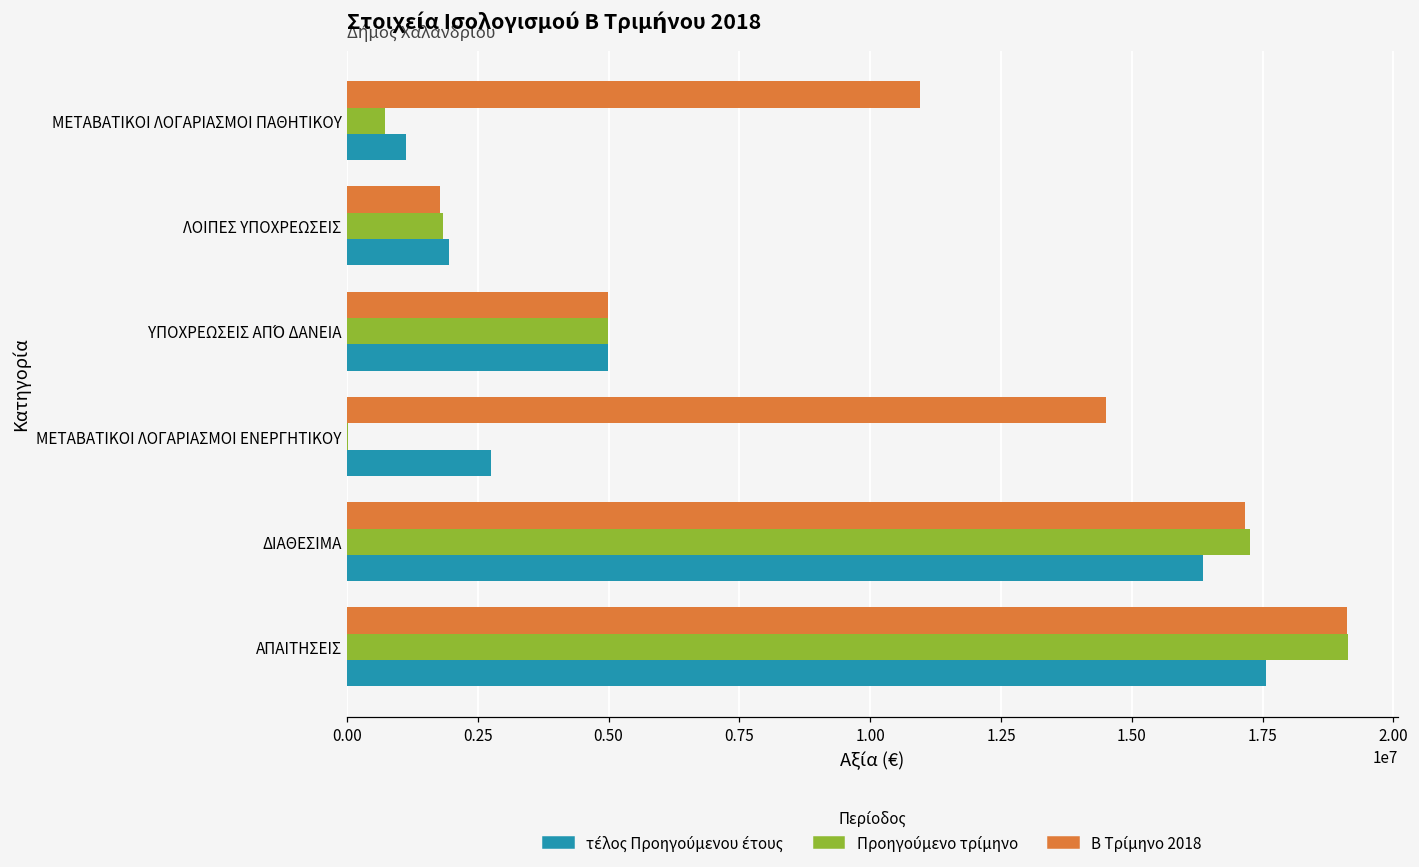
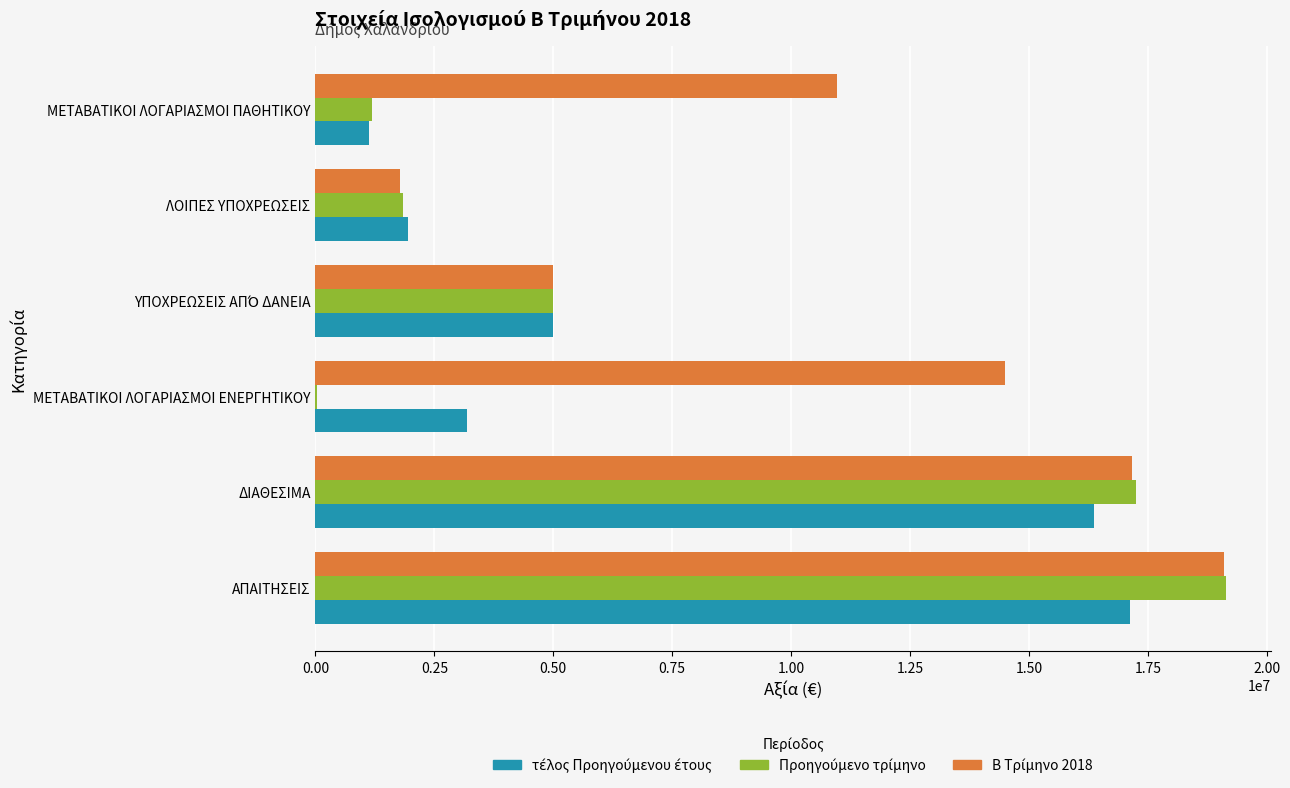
  {
    "τέλος Προηγούμενου έτους": {
      "ΜΕΤΑΒΑΤΙΚΟΙ ΛΟΓΑΡΙΑΣΜΟΙ ΠΑΘΗΤΙΚΟΥ": 1100000,
      "ΛΟΙΠΕΣ ΥΠΟΧΡΕΩΣΕΙΣ": 2000000,
      "ΥΠΟΧΡΕΩΣΕΙΣ ΑΠΌ ΔΑΝΕΙΑ": 5000000,
-     "ΜΕΤΑΒΑΤΙΚΟΙ ΛΟΓΑΡΙΑΣΜΟΙ ΕΝΕΡΓΗΤΙΚΟΥ": 2800000,
+     "ΜΕΤΑΒΑΤΙΚΟΙ ΛΟΓΑΡΙΑΣΜΟΙ ΕΝΕΡΓΗΤΙΚΟΥ": 3200000,
      "ΔΙΑΘΕΣΙΜΑ": 16400000,
-     "ΑΠΑΙΤΗΣΕΙΣ": 17600000
+     "ΑΠΑΙΤΗΣΕΙΣ": 17100000
    },
    "Προηγούμενο τρίμηνο": {
-     "ΜΕΤΑΒΑΤΙΚΟΙ ΛΟΓΑΡΙΑΣΜΟΙ ΠΑΘΗΤΙΚΟΥ": 700000,
+     "ΜΕΤΑΒΑΤΙΚΟΙ ΛΟΓΑΡΙΑΣΜΟΙ ΠΑΘΗΤΙΚΟΥ": 1200000,
      "ΛΟΙΠΕΣ ΥΠΟΧΡΕΩΣΕΙΣ": 1800000,
      "ΥΠΟΧΡΕΩΣΕΙΣ ΑΠΌ ΔΑΝΕΙΑ": 5000000,
      "ΔΙΑΘΕΣΙΜΑ": 17300000,
      "ΑΠΑΙΤΗΣΕΙΣ": 19100000
    },
    "Β Τρίμηνο 2018": {
      "ΜΕΤΑΒΑΤΙΚΟΙ ΛΟΓΑΡΙΑΣΜΟΙ ΠΑΘΗΤΙΚΟΥ": 11000000,
      "ΛΟΙΠΕΣ ΥΠΟΧΡΕΩΣΕΙΣ": 1800000,
      "ΥΠΟΧΡΕΩΣΕΙΣ ΑΠΌ ΔΑΝΕΙΑ": 5000000,
      "ΜΕΤΑΒΑΤΙΚΟΙ ΛΟΓΑΡΙΑΣΜΟΙ ΕΝΕΡΓΗΤΙΚΟΥ": 14500000,
      "ΔΙΑΘΕΣΙΜΑ": 17200000,
      "ΑΠΑΙΤΗΣΕΙΣ": 19100000
    }
  }
